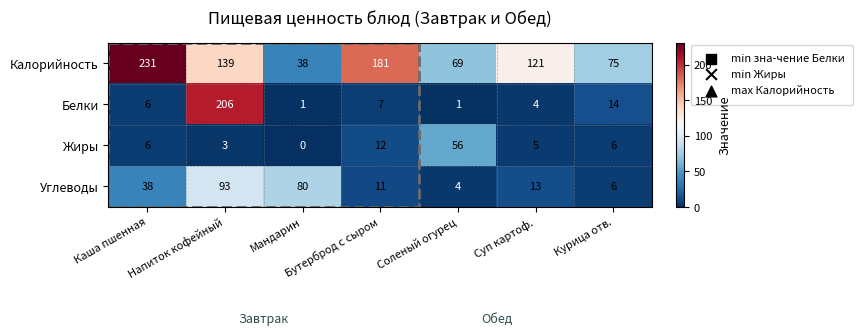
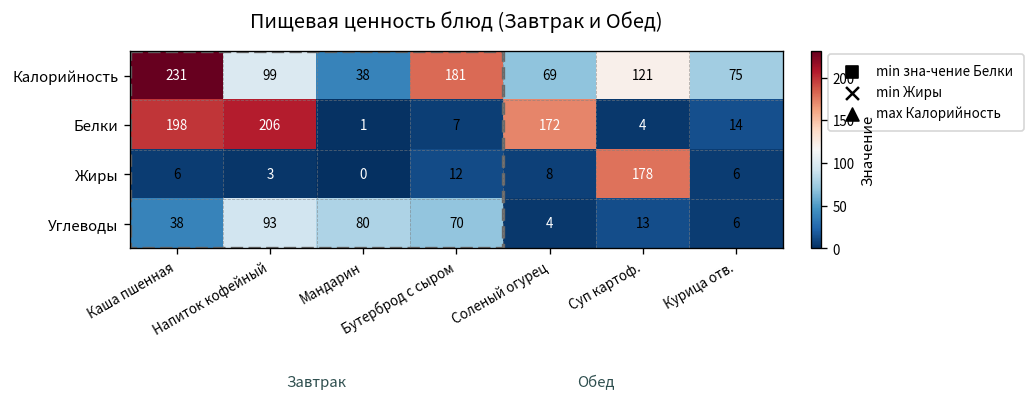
  {
    "Калорийность": {
      "Каша пшенная": 231,
-     "Напиток кофейный": 139,
+     "Напиток кофейный": 99,
      "Мандарин": 38,
      "Бутерброд с сыром": 181,
      "Соленый огурец": 69,
      "Суп картоф.": 121,
      "Курица отв.": 75
    },
    "Белки": {
-     "Каша пшенная": 6,
+     "Каша пшенная": 198,
      "Напиток кофейный": 206,
      "Мандарин": 1,
      "Бутерброд с сыром": 7,
-     "Соленый огурец": 1,
+     "Соленый огурец": 172,
      "Суп картоф.": 4,
      "Курица отв.": 14
    },
    "Жиры": {
      "Каша пшенная": 6,
      "Напиток кофейный": 3,
      "Мандарин": 0,
      "Бутерброд с сыром": 12,
-     "Соленый огурец": 56,
-     "Суп картоф.": 5,
+     "Соленый огурец": 8,
+     "Суп картоф.": 178,
      "Курица отв.": 6
    },
    "Углеводы": {
      "Каша пшенная": 38,
      "Напиток кофейный": 93,
      "Мандарин": 80,
-     "Бутерброд с сыром": 11,
+     "Бутерброд с сыром": 70,
      "Соленый огурец": 4,
      "Суп картоф.": 13,
      "Курица отв.": 6
    }
  }
